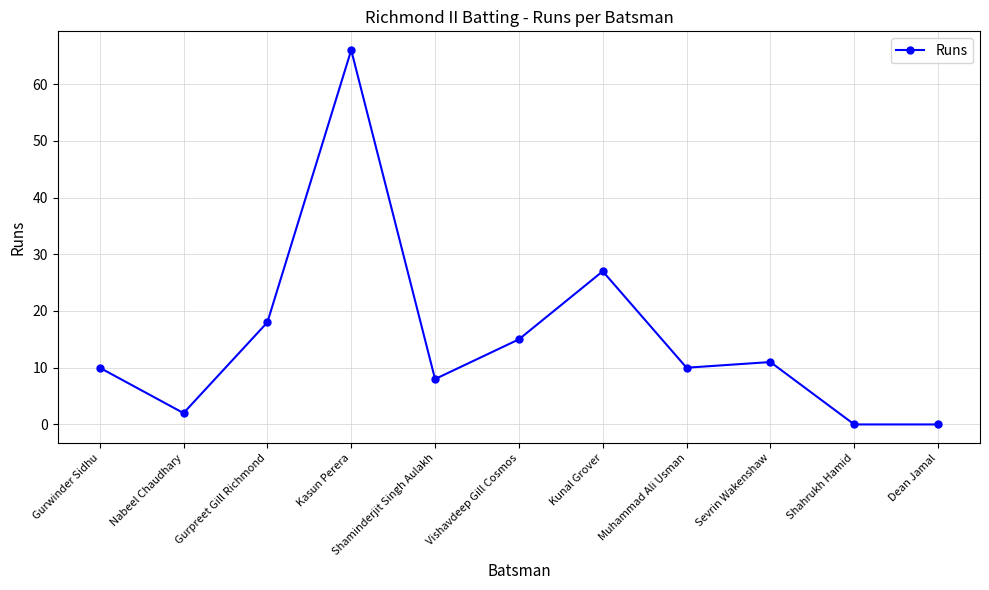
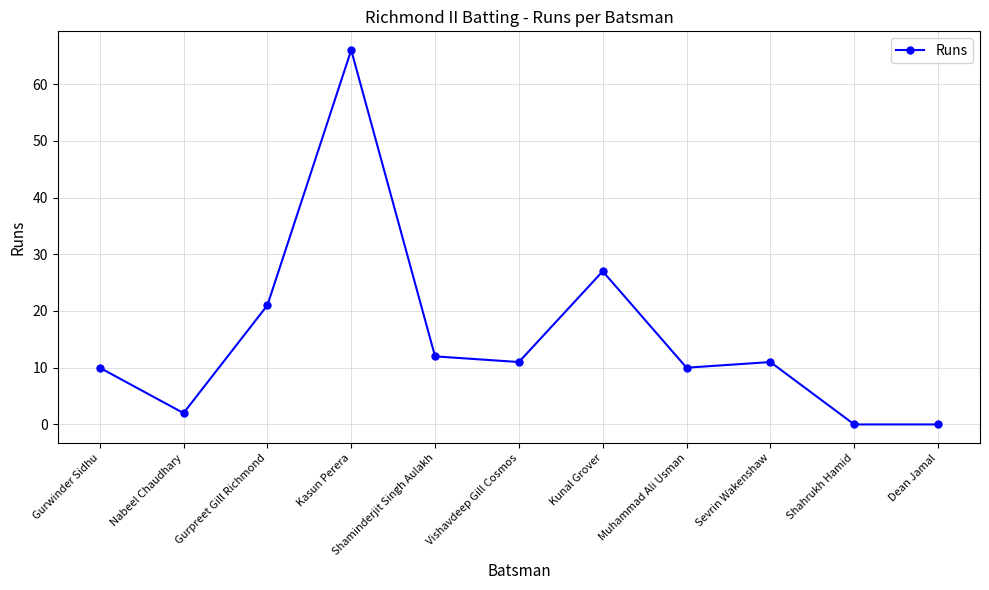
  {
    "Gurwinder Sidhu": 10,
    "Nabeel Chaudhary": 2,
-   "Gurpreet Gill Richmond": 18,
+   "Gurpreet Gill Richmond": 21,
    "Kasun Perera": 66,
-   "Shaminderjit Singh Aulakh": 8,
-   "Vishavdeep Gill Cosmos": 15,
+   "Shaminderjit Singh Aulakh": 12,
+   "Vishavdeep Gill Cosmos": 11,
    "Kunal Grover": 27,
    "Muhammad Ali Usman": 10,
    "Sevrin Wakenshaw": 11,
    "Shahrukh Hamid": 0,
    "Dean Jamal": 0
  }
